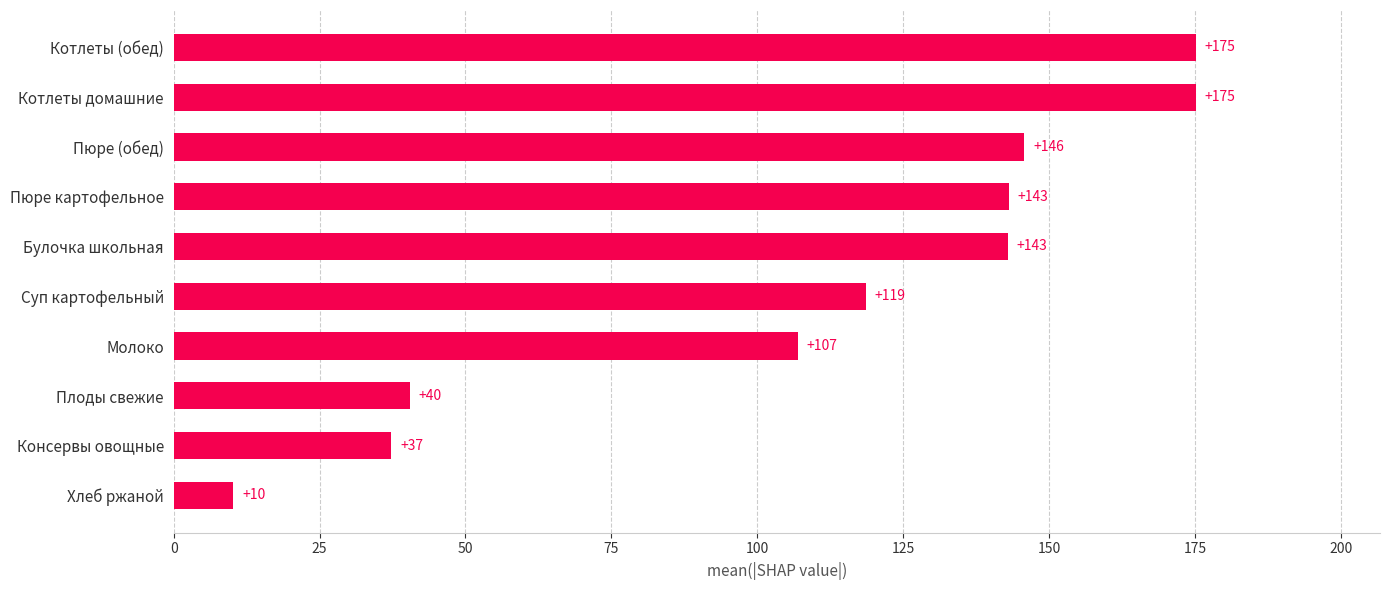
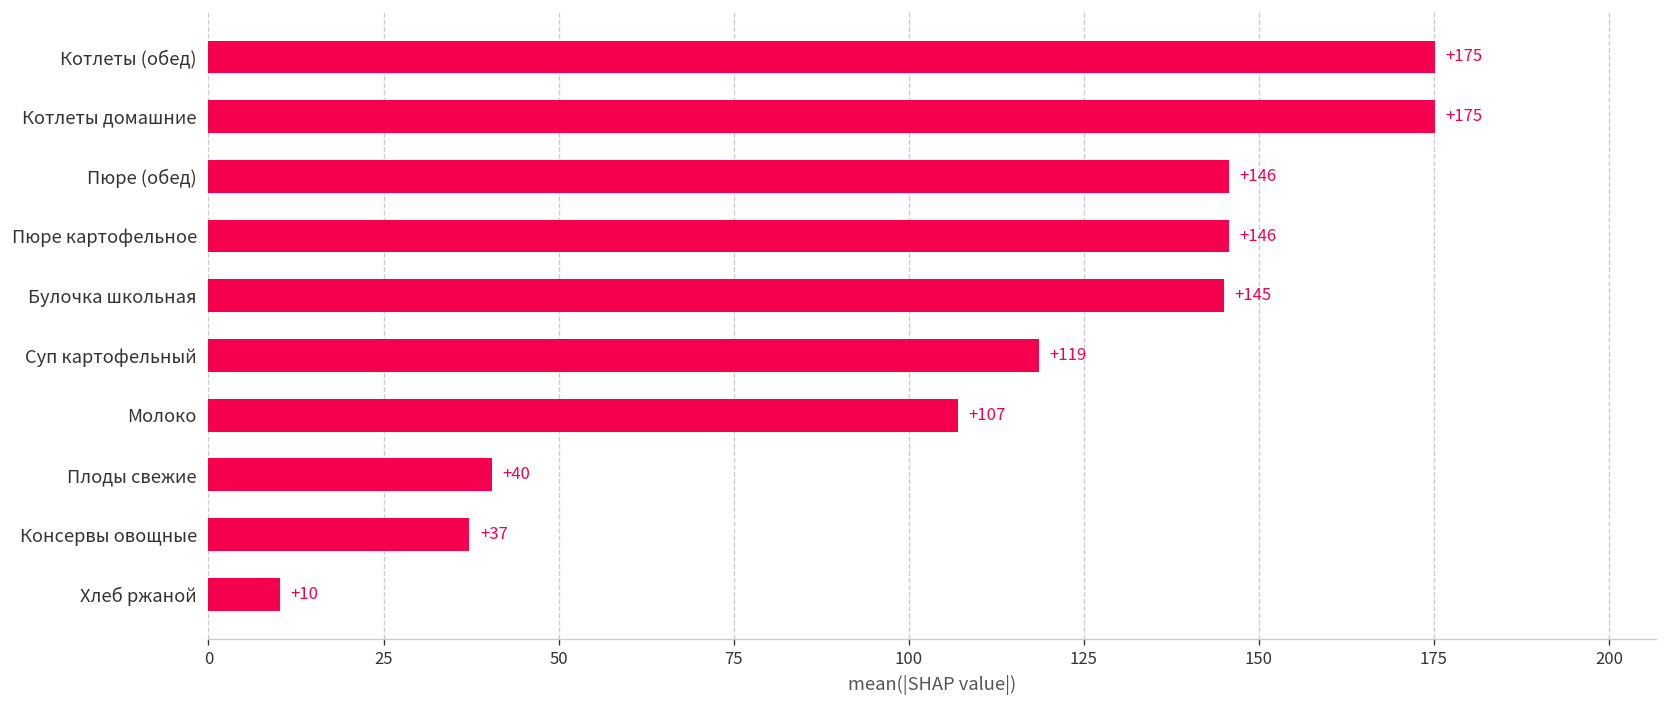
  {
    "Котлеты (обед)": "+175",
    "Котлеты домашние": "+175",
    "Пюре (обед)": "+146",
-   "Пюре картофельное": "+143",
-   "Булочка школьная": "+143",
+   "Пюре картофельное": "+146",
+   "Булочка школьная": "+145",
    "Суп картофельный": "+119",
    "Молоко": "+107",
    "Плоды свежие": "+40",
    "Консервы овощные": "+37",
    "Хлеб ржаной": "+10"
  }
